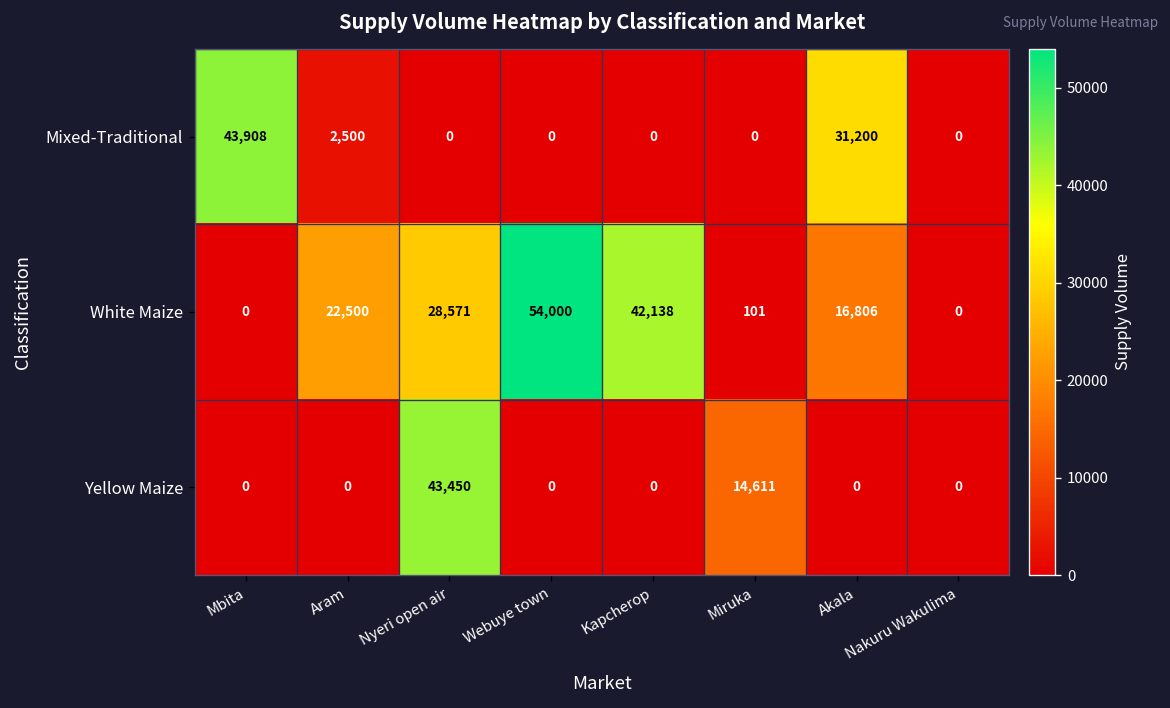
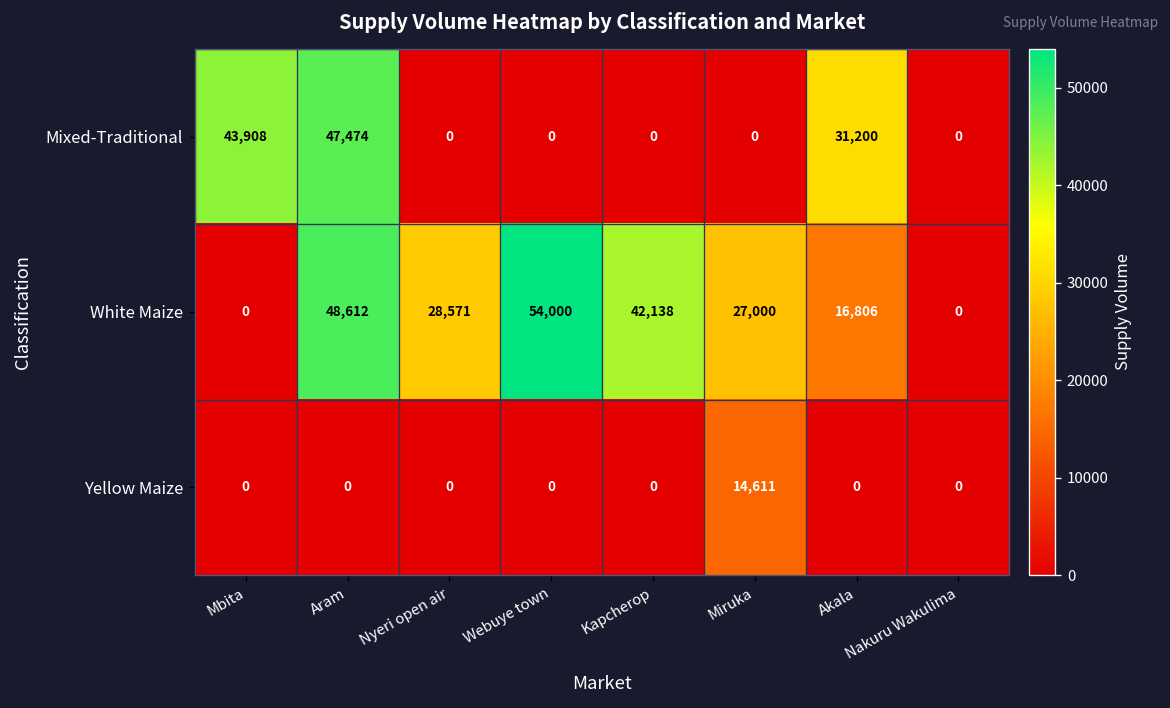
  {
    "Mixed-Traditional": {
      "Mbita": "43,908",
-     "Aram": "2,500",
+     "Aram": "47,474",
      "Nyeri open air": "0",
      "Webuye town": "0",
      "Kapcherop": "0",
      "Miruka": "0",
      "Akala": "31,200",
      "Nakuru Wakulima": "0"
    },
    "White Maize": {
      "Mbita": "0",
-     "Aram": "22,500",
+     "Aram": "48,612",
      "Nyeri open air": "28,571",
      "Webuye town": "54,000",
      "Kapcherop": "42,138",
-     "Miruka": "101",
+     "Miruka": "27,000",
      "Akala": "16,806",
      "Nakuru Wakulima": "0"
    },
    "Yellow Maize": {
      "Mbita": "0",
      "Aram": "0",
-     "Nyeri open air": "43,450",
+     "Nyeri open air": "0",
      "Webuye town": "0",
      "Kapcherop": "0",
      "Miruka": "14,611",
      "Akala": "0",
      "Nakuru Wakulima": "0"
    }
  }
